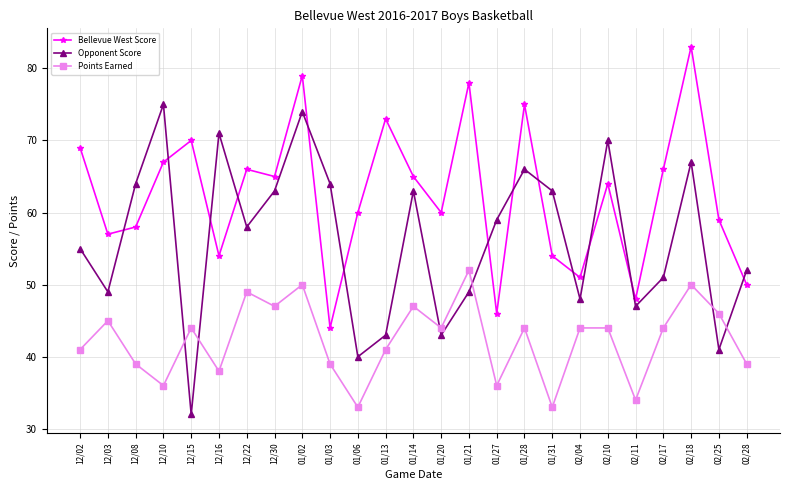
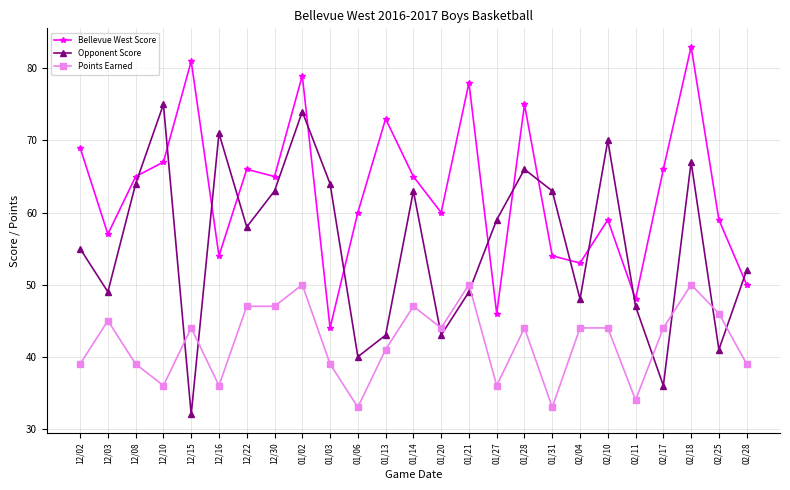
  {
    "Bellevue West Score": {
      "12/02": 69,
      "12/03": 57,
-     "12/08": 58,
+     "12/08": 65,
      "12/10": 67,
-     "12/15": 70,
+     "12/15": 81,
      "12/16": 54,
      "12/22": 66,
      "12/30": 65,
      "01/02": 79,
      "01/03": 44,
      "01/06": 60,
      "01/13": 73,
      "01/14": 65,
      "01/20": 60,
      "01/21": 78,
      "01/27": 46,
      "01/28": 75,
      "01/31": 54,
-     "02/04": 51,
-     "02/10": 64,
+     "02/04": 53,
+     "02/10": 59,
      "02/11": 48,
      "02/17": 66,
      "02/18": 83,
      "02/25": 59,
      "02/28": 50
    },
    "Opponent Score": {
      "12/02": 55,
      "12/03": 49,
      "12/08": 64,
      "12/10": 75,
      "12/15": 32,
      "12/16": 71,
      "12/22": 58,
      "12/30": 63,
      "01/02": 74,
      "01/03": 64,
      "01/06": 40,
      "01/13": 43,
      "01/14": 63,
      "01/20": 43,
      "01/21": 49,
      "01/27": 59,
      "01/28": 66,
      "01/31": 63,
      "02/04": 48,
      "02/10": 70,
      "02/11": 47,
-     "02/17": 51,
+     "02/17": 36,
      "02/18": 67,
      "02/25": 41,
      "02/28": 52
    },
    "Points Earned": {
-     "12/02": 41,
+     "12/02": 39,
      "12/03": 45,
      "12/08": 39,
      "12/10": 36,
      "12/15": 44,
-     "12/16": 38,
-     "12/22": 49,
+     "12/16": 36,
+     "12/22": 47,
      "12/30": 47,
      "01/02": 50,
      "01/03": 39,
      "01/06": 33,
      "01/13": 41,
      "01/14": 47,
      "01/20": 44,
-     "01/21": 52,
+     "01/21": 50,
      "01/27": 36,
      "01/28": 44,
      "01/31": 33,
      "02/04": 44,
      "02/10": 44,
      "02/11": 34,
      "02/17": 44,
      "02/18": 50,
      "02/25": 46,
      "02/28": 39
    }
  }
